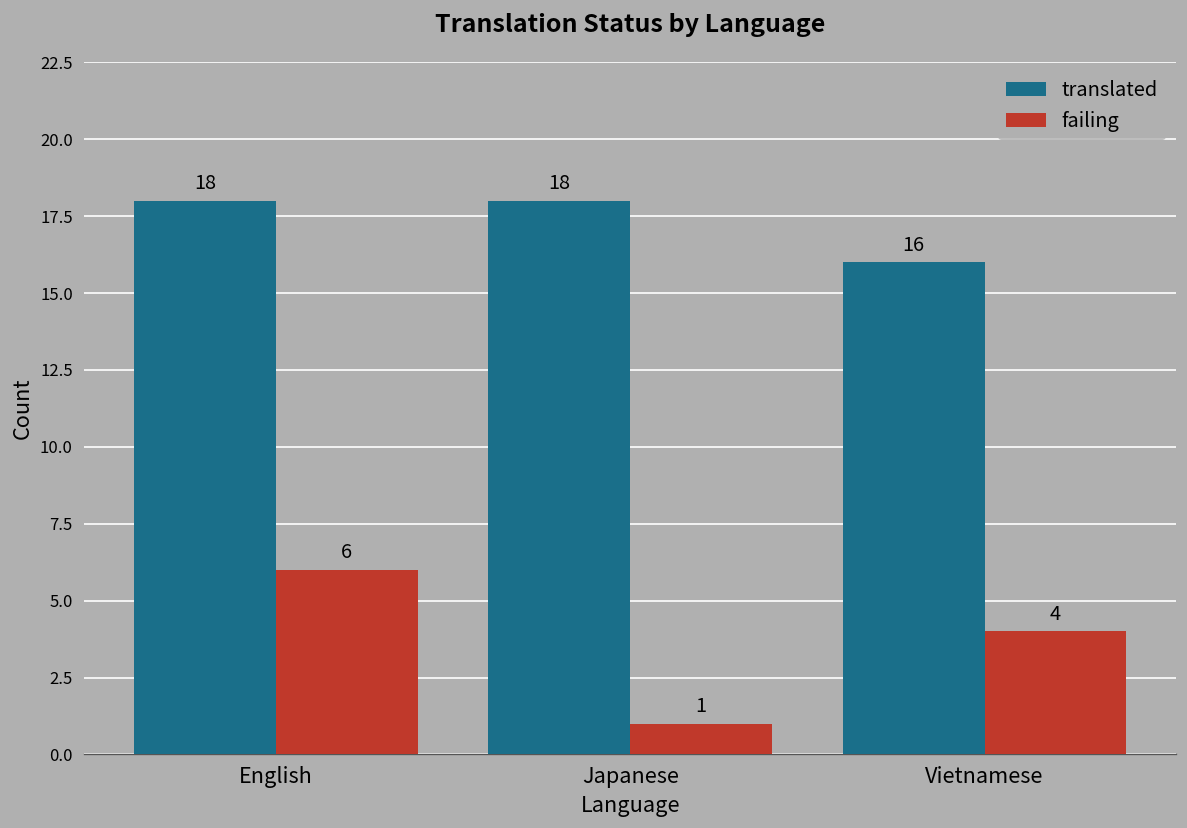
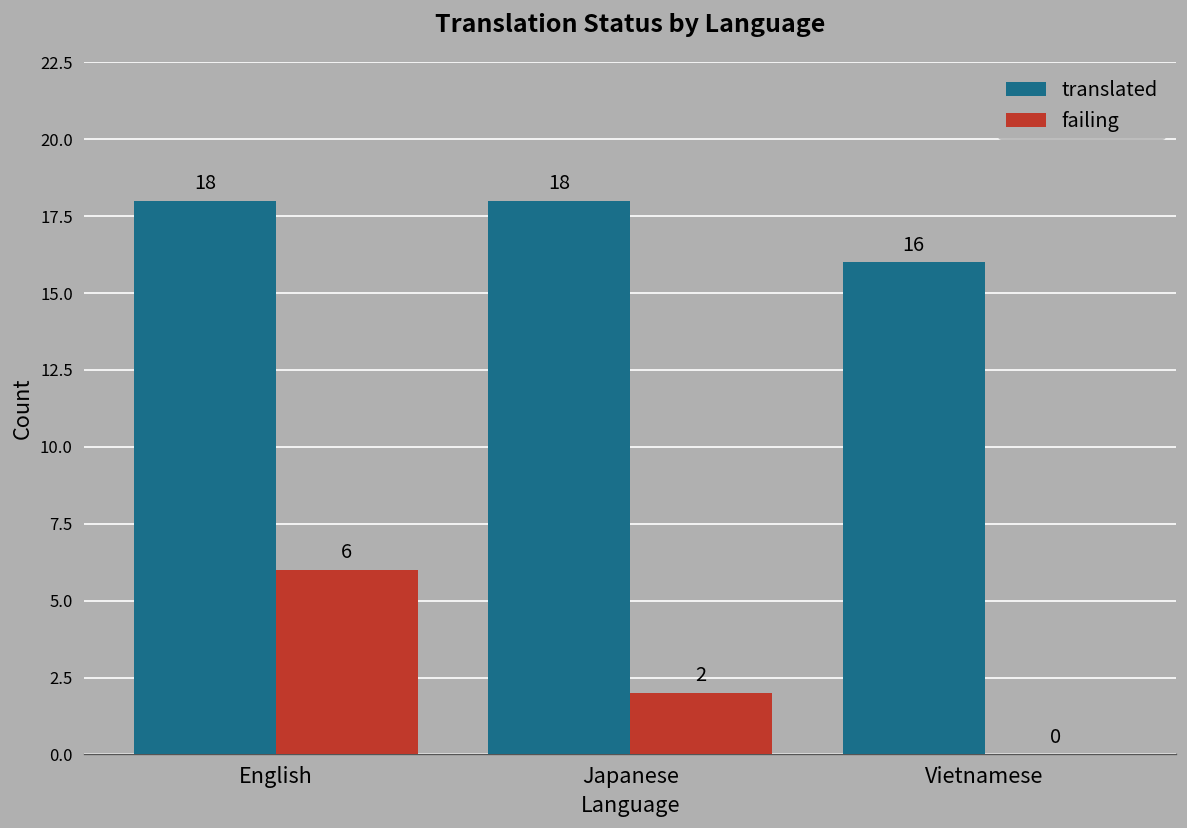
  {
    "translated": {
      "English": 18,
      "Japanese": 18,
      "Vietnamese": 16
    },
    "failing": {
      "English": 6,
-     "Japanese": 1,
-     "Vietnamese": 4
+     "Japanese": 2,
+     "Vietnamese": 0
    }
  }
